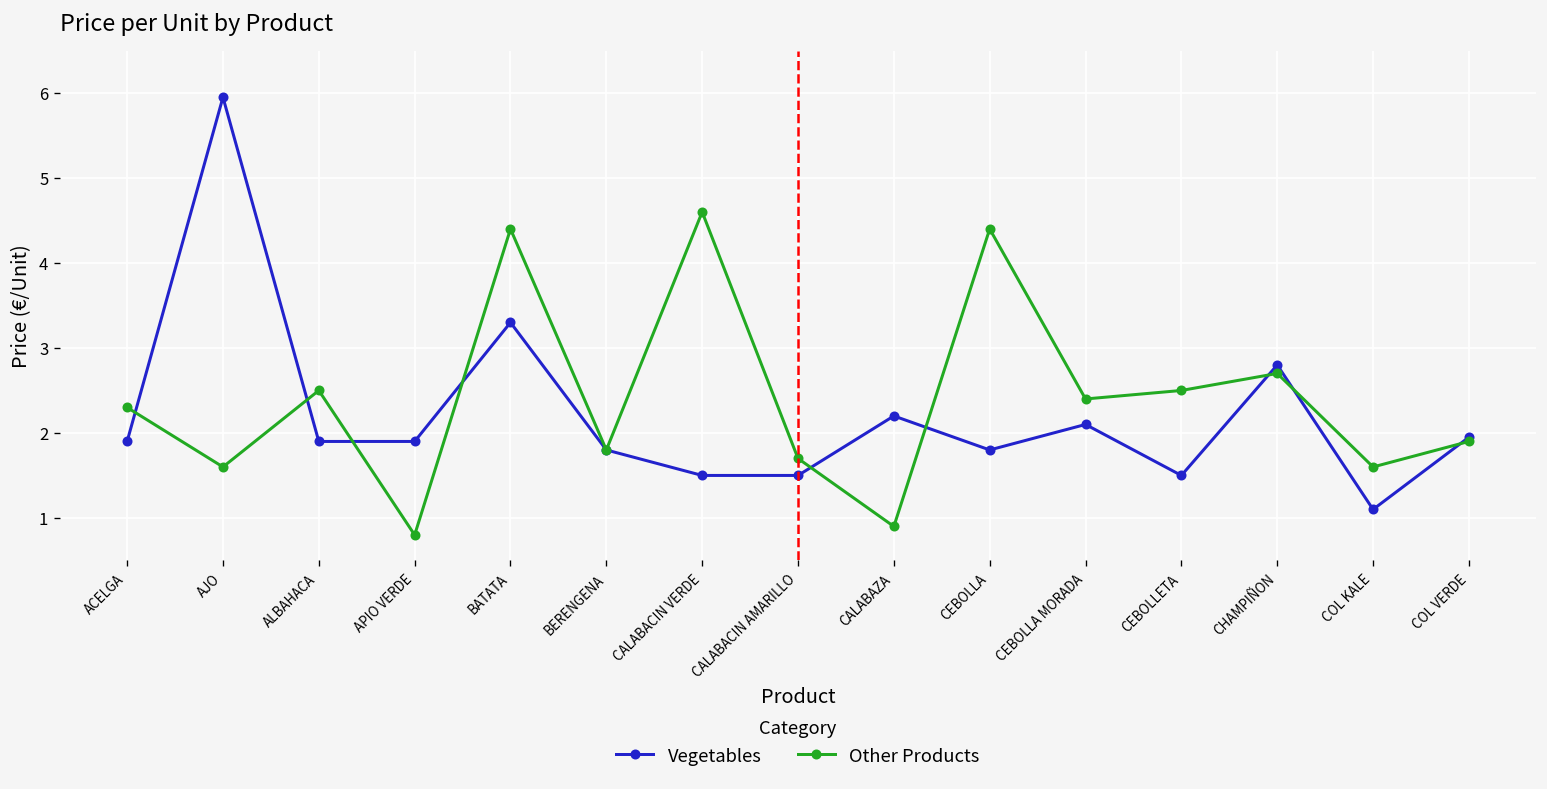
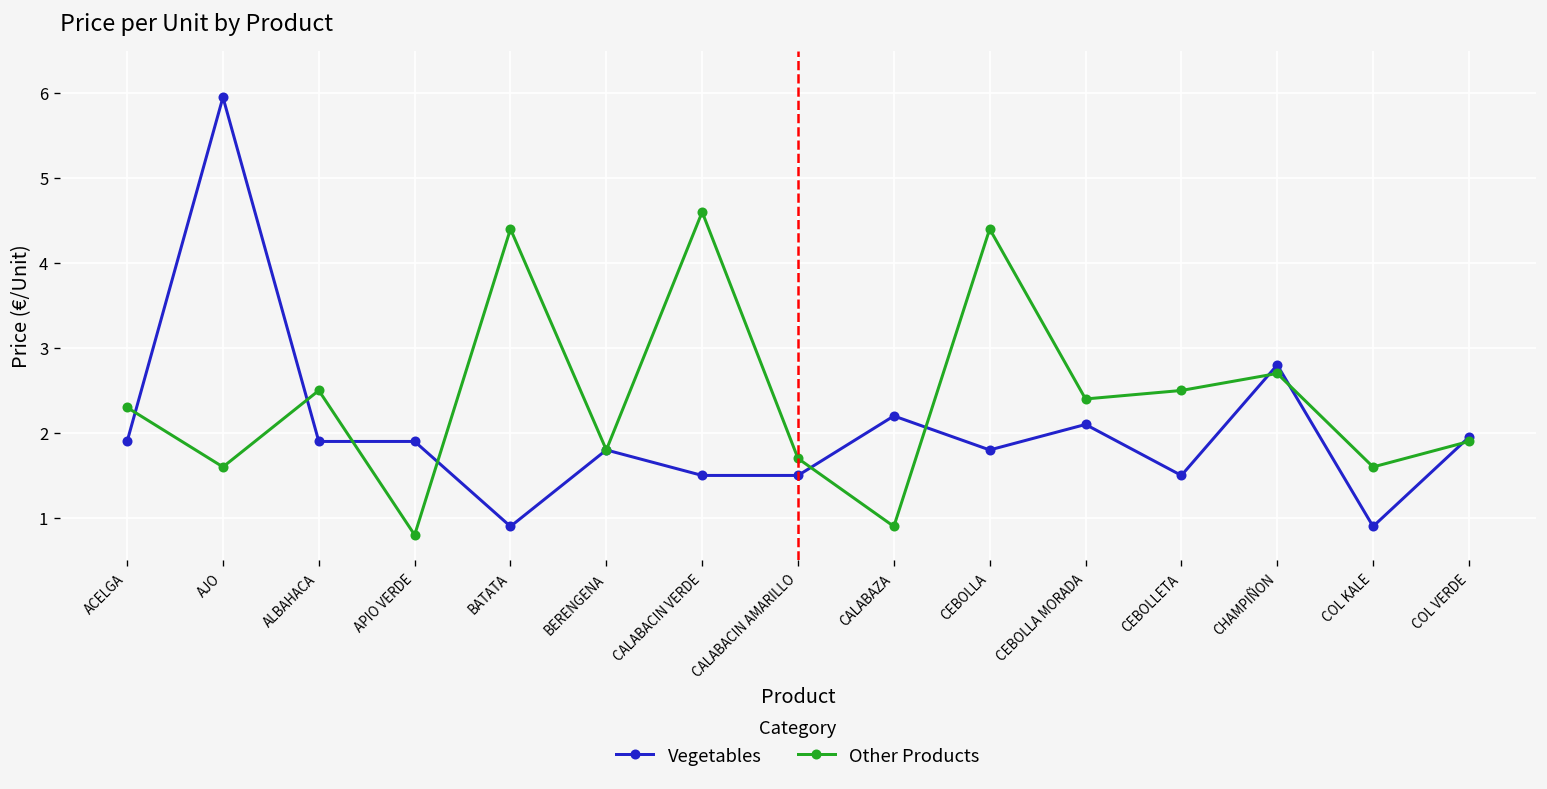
  {
    "Vegetables": {
      "ACELGA": 1.9,
      "AJO": 6.0,
      "ALBAHACA": 1.9,
      "APIO VERDE": 1.9,
-     "BATATA": 3.3,
+     "BATATA": 0.9,
      "CALABACIN VERDE": 1.5,
      "CALABACIN AMARILLO": 1.5,
      "CALABAZA": 2.2,
      "CEBOLLA": 1.8,
      "CEBOLLA MORADA": 2.1,
      "CEBOLLETA": 1.5,
      "CHAMPIÑON": 2.8,
-     "COL KALE": 1.1,
+     "COL KALE": 0.9,
      "COL VERDE": 2.0
    },
    "Other Products": {
      "ACELGA": 2.3,
      "AJO": 1.6,
      "ALBAHACA": 2.5,
      "APIO VERDE": 0.8,
      "BATATA": 4.4,
      "CALABACIN VERDE": 4.6,
      "CALABACIN AMARILLO": 1.7,
      "CALABAZA": 0.9,
      "CEBOLLA": 4.4,
      "CEBOLLA MORADA": 2.4,
      "CEBOLLETA": 2.5,
      "CHAMPIÑON": 2.7,
      "COL KALE": 1.6,
      "COL VERDE": 1.9
    }
  }
